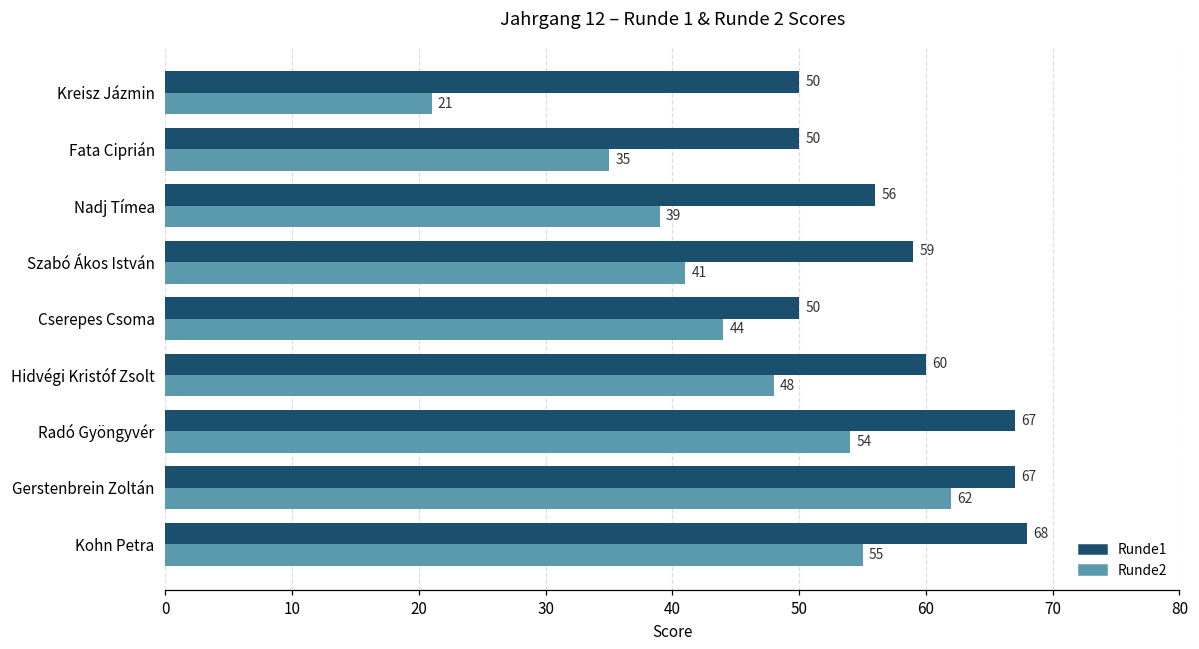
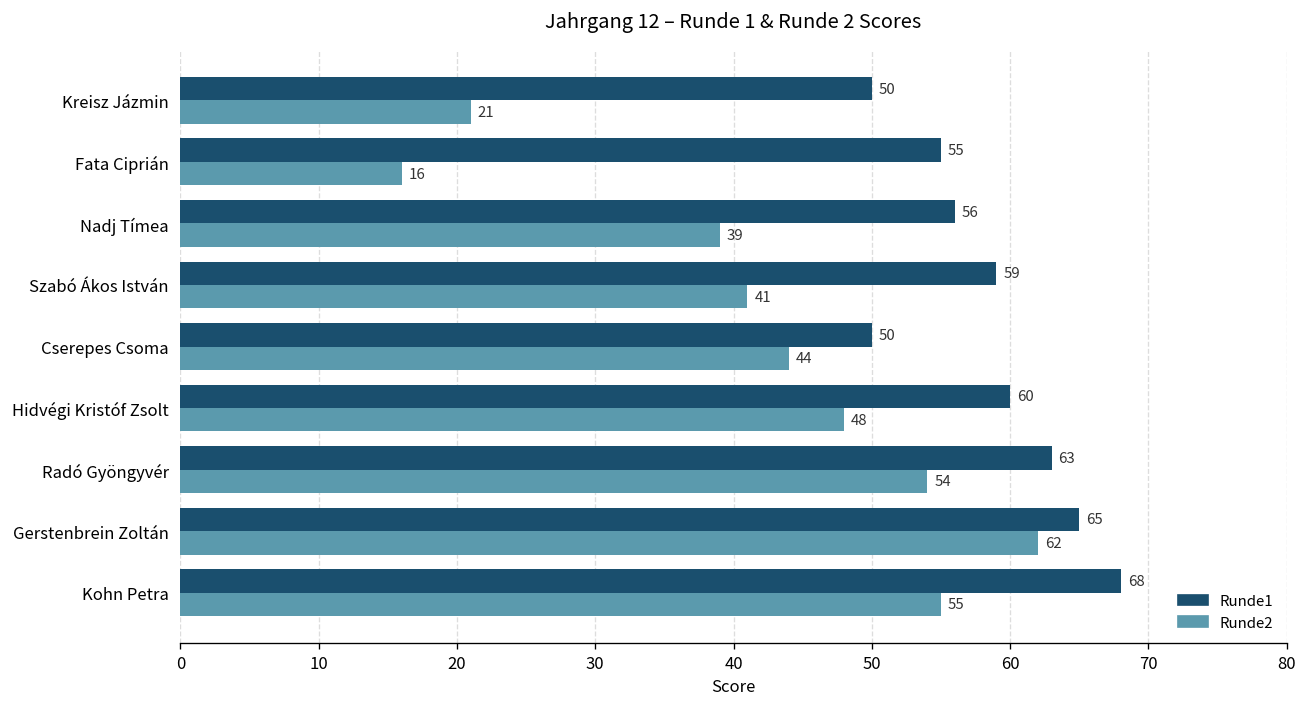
  {
    "Runde1": {
      "Kreisz Jázmin": 50,
-     "Fata Ciprián": 50,
+     "Fata Ciprián": 55,
      "Nadj Tímea": 56,
      "Szabó Ákos István": 59,
      "Cserepes Csoma": 50,
      "Hidvégi Kristóf Zsolt": 60,
-     "Radó Gyöngyvér": 67,
-     "Gerstenbrein Zoltán": 67,
+     "Radó Gyöngyvér": 63,
+     "Gerstenbrein Zoltán": 65,
      "Kohn Petra": 68
    },
    "Runde2": {
      "Kreisz Jázmin": 21,
-     "Fata Ciprián": 35,
+     "Fata Ciprián": 16,
      "Nadj Tímea": 39,
      "Szabó Ákos István": 41,
      "Cserepes Csoma": 44,
      "Hidvégi Kristóf Zsolt": 48,
      "Radó Gyöngyvér": 54,
      "Gerstenbrein Zoltán": 62,
      "Kohn Petra": 55
    }
  }
